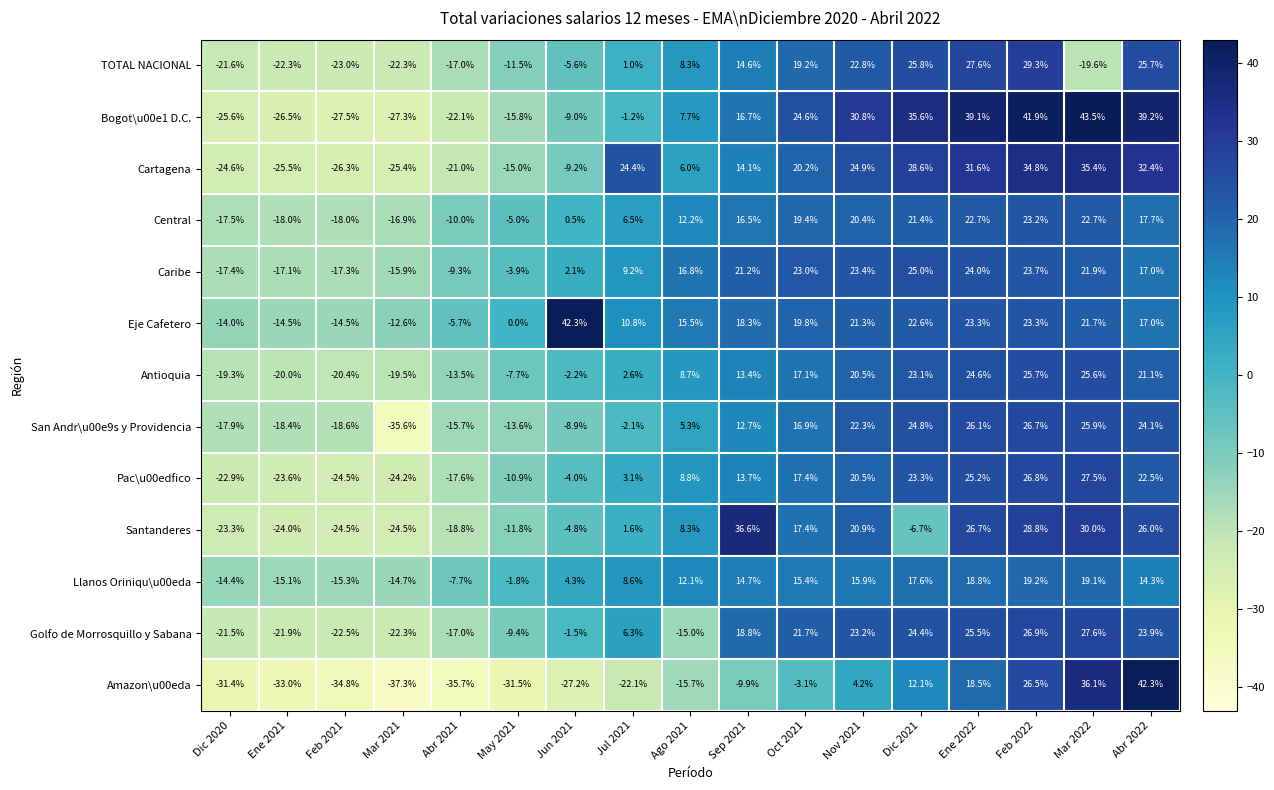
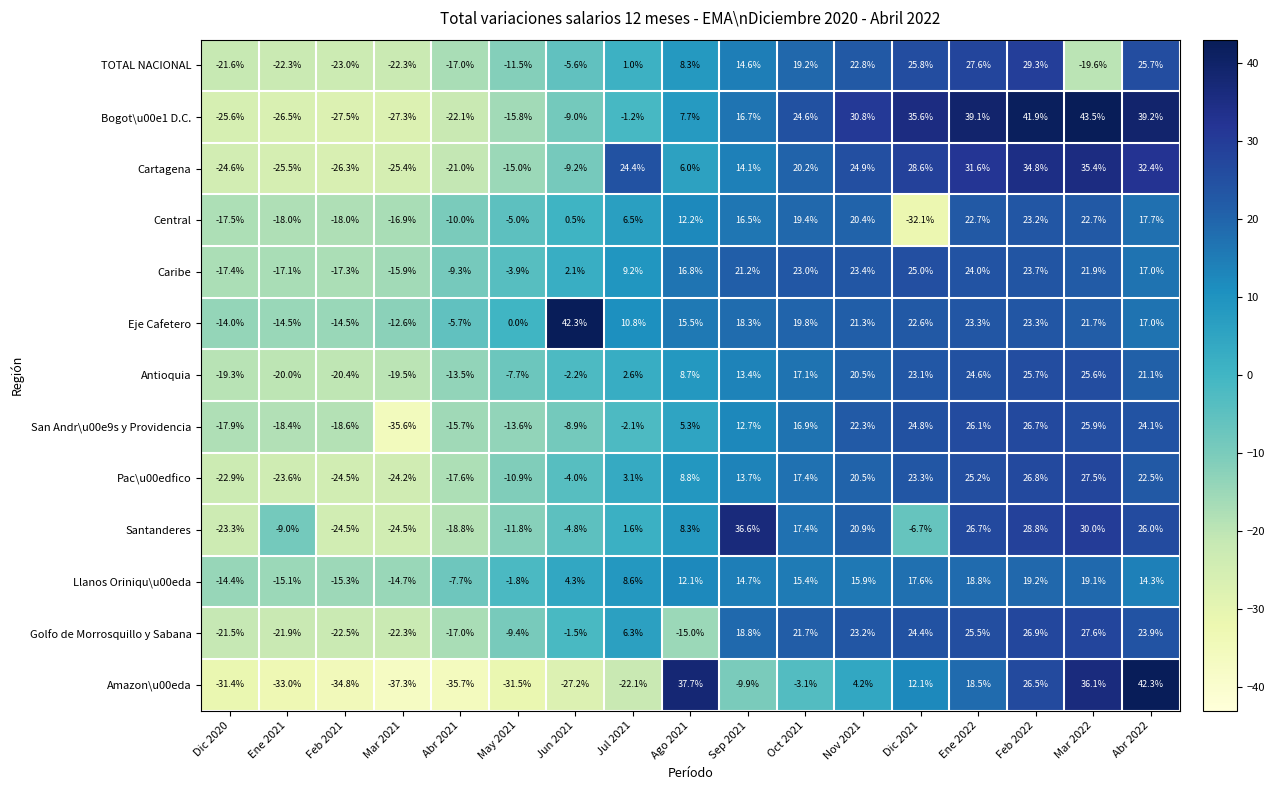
  {
    "Central": {
      "Dic 2020": "-17.5%",
      "Ene 2021": "-18.0%",
      "Feb 2021": "-18.0%",
      "Mar 2021": "-16.9%",
      "Abr 2021": "-10.0%",
      "May 2021": "-5.0%",
      "Jun 2021": "0.5%",
      "Jul 2021": "6.5%",
      "Ago 2021": "12.2%",
      "Sep 2021": "16.5%",
      "Oct 2021": "19.4%",
      "Nov 2021": "20.4%",
-     "Dic 2021": "21.4%",
+     "Dic 2021": "-32.1%",
      "Ene 2022": "22.7%",
      "Feb 2022": "23.2%",
      "Mar 2022": "22.7%",
      "Abr 2022": "17.7%"
    },
    "Santanderes": {
      "Dic 2020": "-23.3%",
-     "Ene 2021": "-24.0%",
+     "Ene 2021": "-9.0%",
      "Feb 2021": "-24.5%",
      "Mar 2021": "-24.5%",
      "Abr 2021": "-18.8%",
      "May 2021": "-11.8%",
      "Jun 2021": "-4.8%",
      "Jul 2021": "1.6%",
      "Ago 2021": "8.3%",
      "Sep 2021": "36.6%",
      "Oct 2021": "17.4%",
      "Nov 2021": "20.9%",
      "Dic 2021": "-6.7%",
      "Ene 2022": "26.7%",
      "Feb 2022": "28.8%",
      "Mar 2022": "30.0%",
      "Abr 2022": "26.0%"
    },
    "Amazon\\u00eda": {
      "Dic 2020": "-31.4%",
      "Ene 2021": "-33.0%",
      "Feb 2021": "-34.8%",
      "Mar 2021": "-37.3%",
      "Abr 2021": "-35.7%",
      "May 2021": "-31.5%",
      "Jun 2021": "-27.2%",
      "Jul 2021": "-22.1%",
-     "Ago 2021": "-15.7%",
+     "Ago 2021": "37.7%",
      "Sep 2021": "-9.9%",
      "Oct 2021": "-3.1%",
      "Nov 2021": "4.2%",
      "Dic 2021": "12.1%",
      "Ene 2022": "18.5%",
      "Feb 2022": "26.5%",
      "Mar 2022": "36.1%",
      "Abr 2022": "42.3%"
    }
  }
